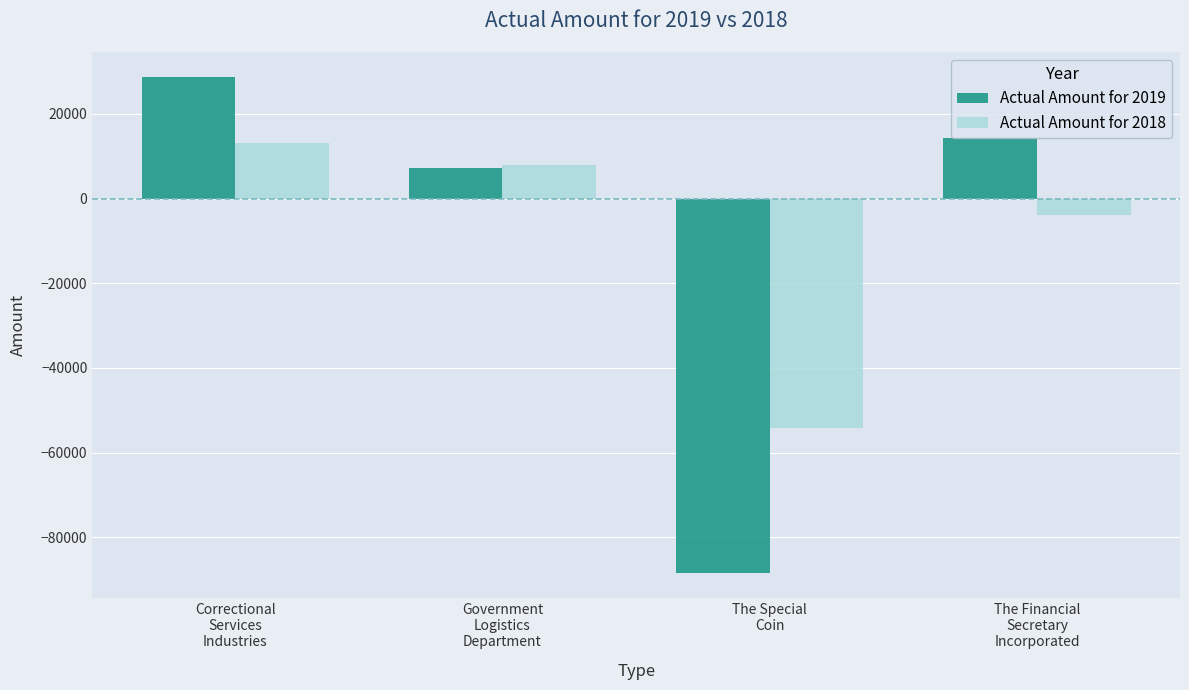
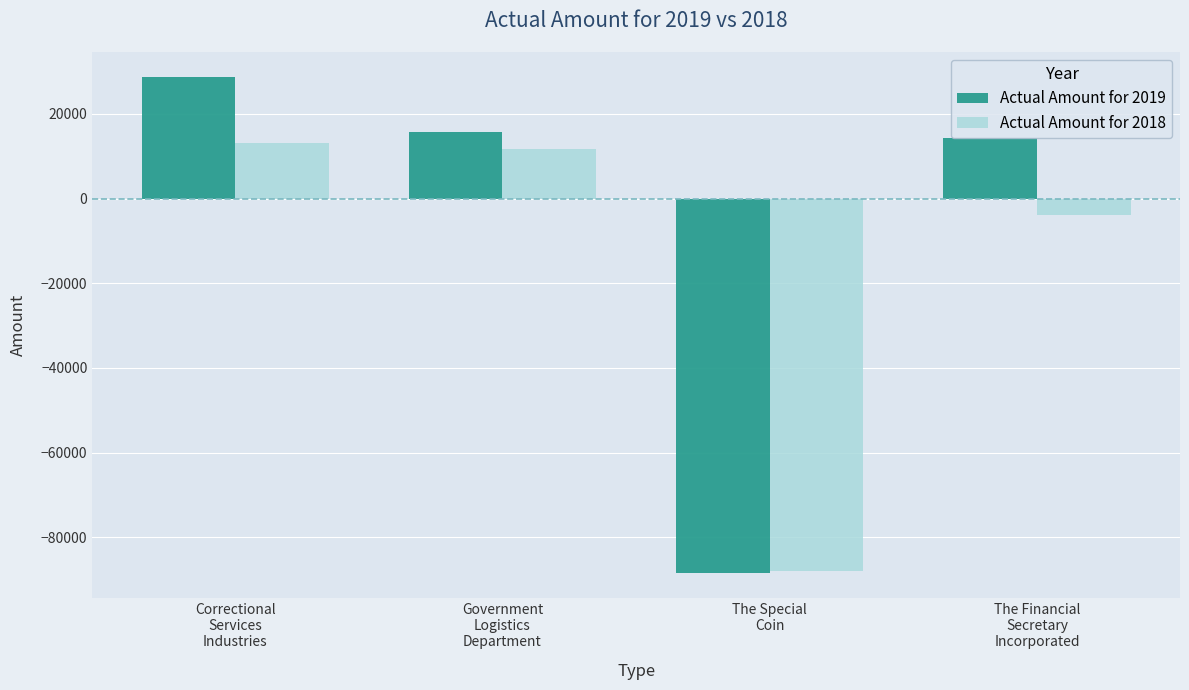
  {
    "Actual Amount for 2019": {
      "Correctional Services Industries": 29000,
-     "Government Logistics Department": 7000,
+     "Government Logistics Department": 16000,
      "The Special Coin": -88000,
      "The Financial Secretary Incorporated": 14000
    },
    "Actual Amount for 2018": {
      "Correctional Services Industries": 13000,
-     "Government Logistics Department": 8000,
-     "The Special Coin": -54000,
+     "Government Logistics Department": 12000,
+     "The Special Coin": -88000,
      "The Financial Secretary Incorporated": -4000
    }
  }
